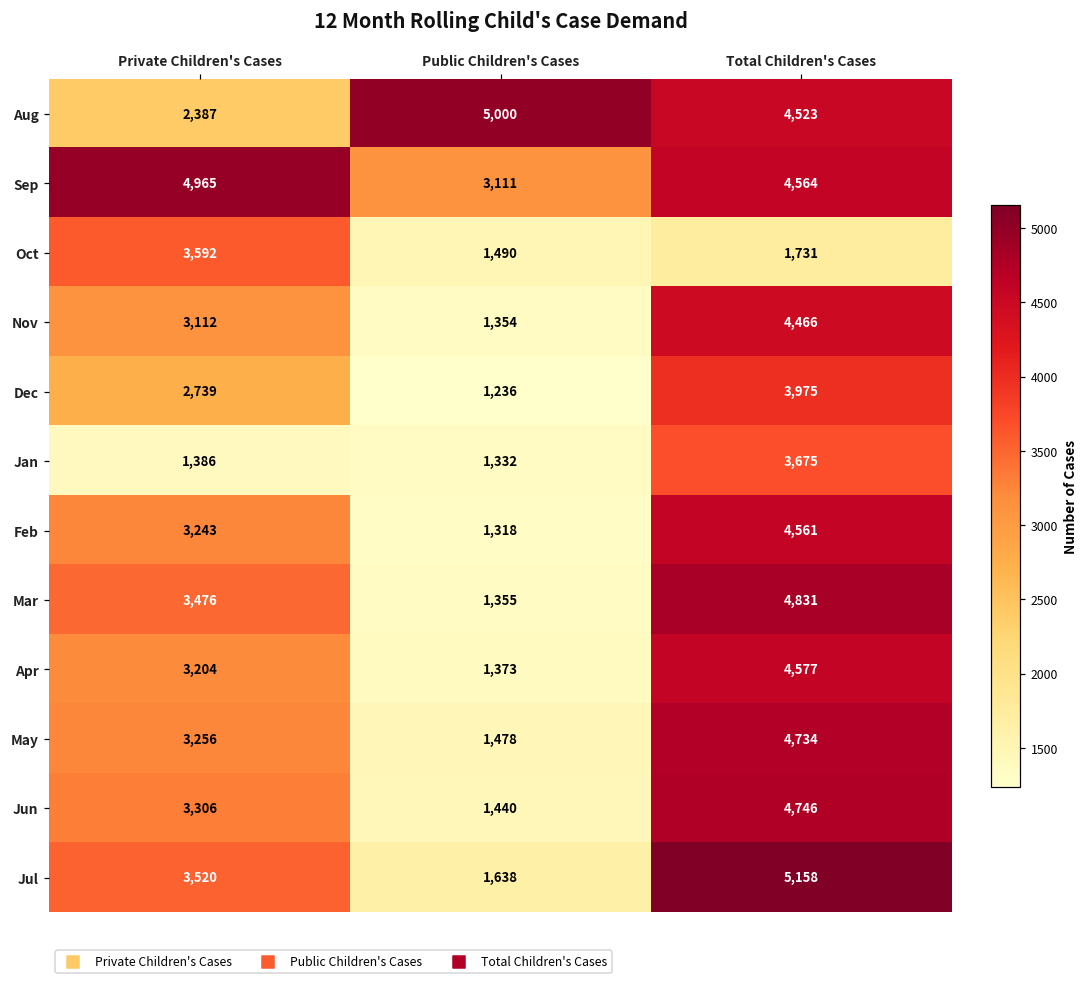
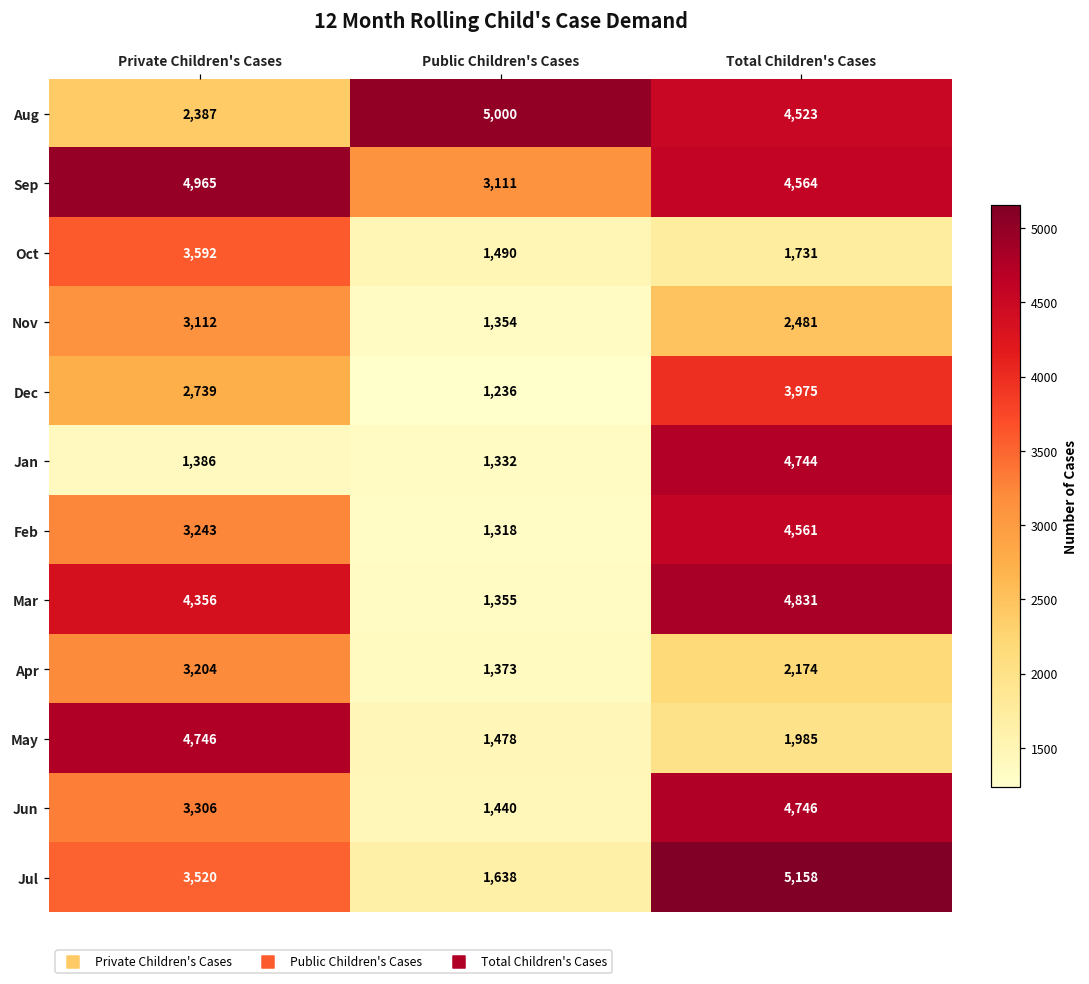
  {
    "Aug": {
      "Private Children's Cases": "2,387",
      "Public Children's Cases": "5,000",
      "Total Children's Cases": "4,523"
    },
    "Sep": {
      "Private Children's Cases": "4,965",
      "Public Children's Cases": "3,111",
      "Total Children's Cases": "4,564"
    },
    "Oct": {
      "Private Children's Cases": "3,592",
      "Public Children's Cases": "1,490",
      "Total Children's Cases": "1,731"
    },
    "Nov": {
      "Private Children's Cases": "3,112",
      "Public Children's Cases": "1,354",
-     "Total Children's Cases": "4,466"
+     "Total Children's Cases": "2,481"
    },
    "Dec": {
      "Private Children's Cases": "2,739",
      "Public Children's Cases": "1,236",
      "Total Children's Cases": "3,975"
    },
    "Jan": {
      "Private Children's Cases": "1,386",
      "Public Children's Cases": "1,332",
-     "Total Children's Cases": "3,675"
+     "Total Children's Cases": "4,744"
    },
    "Feb": {
      "Private Children's Cases": "3,243",
      "Public Children's Cases": "1,318",
      "Total Children's Cases": "4,561"
    },
    "Mar": {
-     "Private Children's Cases": "3,476",
+     "Private Children's Cases": "4,356",
      "Public Children's Cases": "1,355",
      "Total Children's Cases": "4,831"
    },
    "Apr": {
      "Private Children's Cases": "3,204",
      "Public Children's Cases": "1,373",
-     "Total Children's Cases": "4,577"
+     "Total Children's Cases": "2,174"
    },
    "May": {
-     "Private Children's Cases": "3,256",
+     "Private Children's Cases": "4,746",
      "Public Children's Cases": "1,478",
-     "Total Children's Cases": "4,734"
+     "Total Children's Cases": "1,985"
    },
    "Jun": {
      "Private Children's Cases": "3,306",
      "Public Children's Cases": "1,440",
      "Total Children's Cases": "4,746"
    },
    "Jul": {
      "Private Children's Cases": "3,520",
      "Public Children's Cases": "1,638",
      "Total Children's Cases": "5,158"
    }
  }
